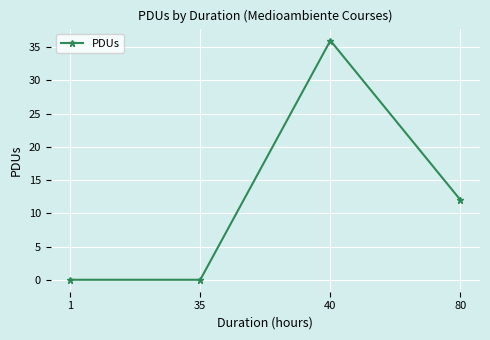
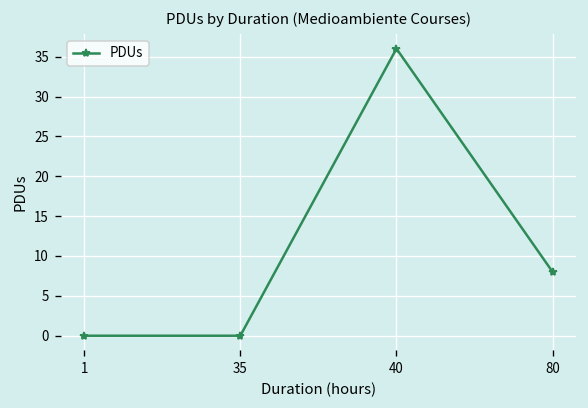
  {
    "1": 0,
    "35": 0,
    "40": 36,
-   "80": 12
+   "80": 8
  }
